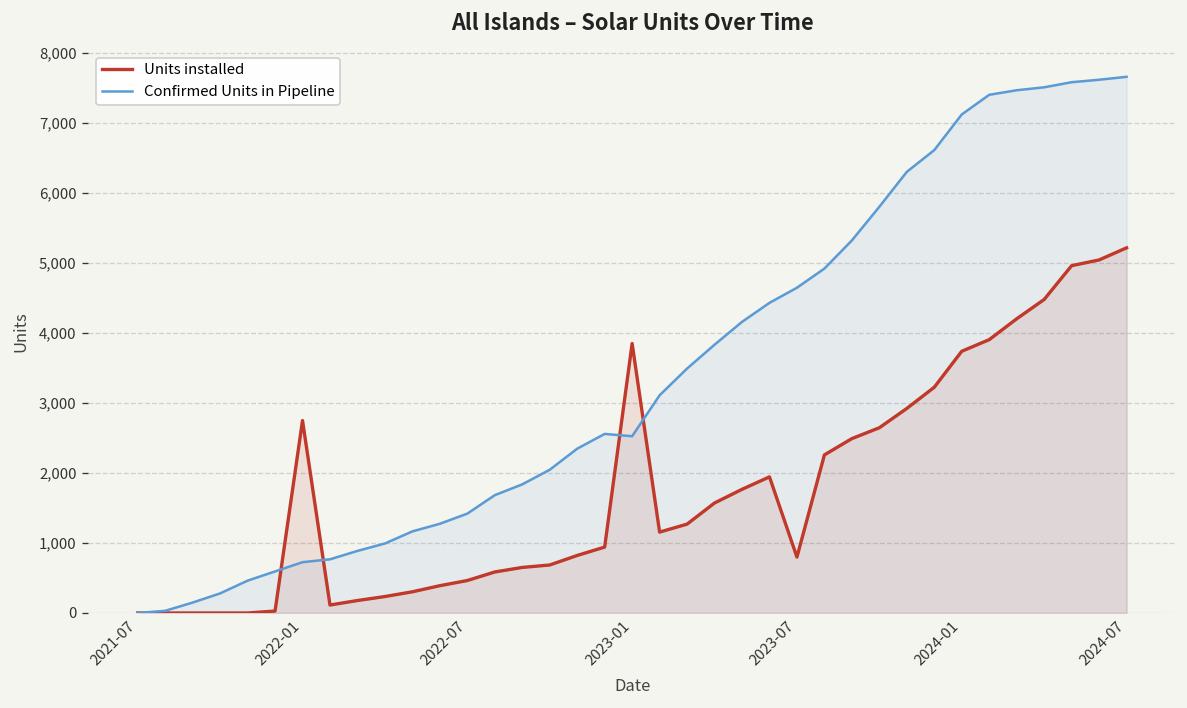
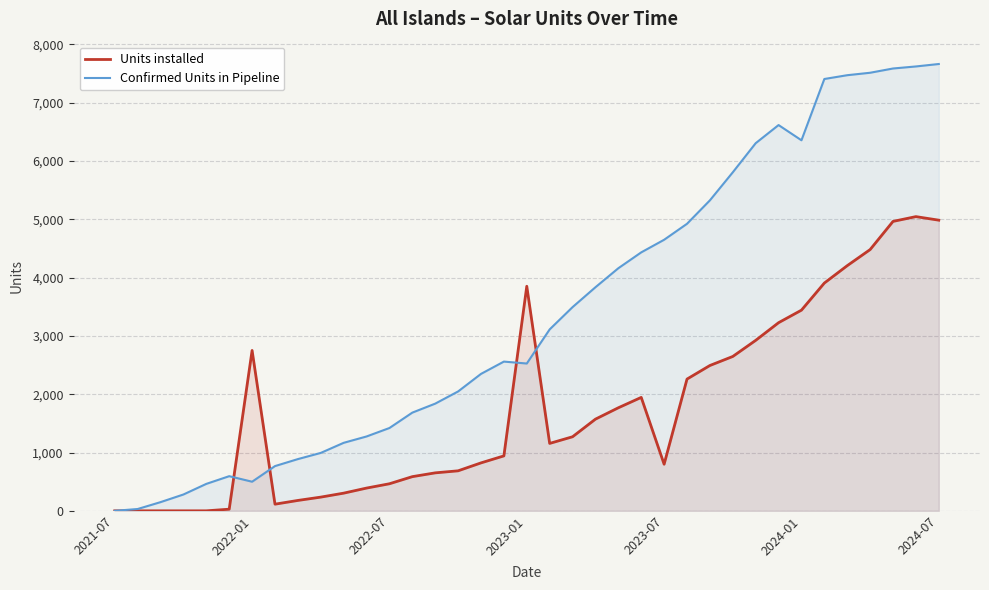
  {
    "Units installed": {
      "2022-01": "2,800",
      "2022-07": "500",
      "2023-01": "3,900",
      "2023-07": "800",
-     "2024-01": "3,700",
-     "2024-07": "5,200"
+     "2024-01": "3,400",
+     "2024-07": "5,000"
    },
    "Confirmed Units in Pipeline": {
-     "2022-01": "700",
+     "2022-01": "500",
      "2022-07": "1,400",
      "2023-01": "2,500",
      "2023-07": "4,600",
-     "2024-01": "7,100",
+     "2024-01": "6,400",
      "2024-07": "7,700"
    }
  }
